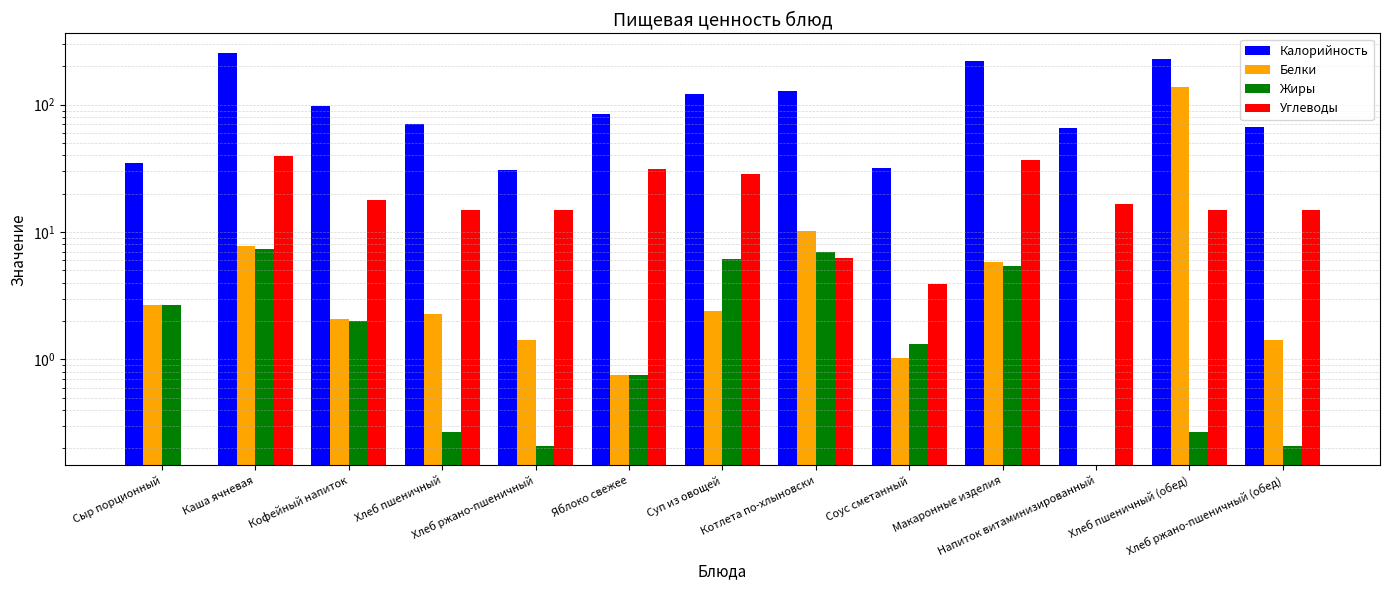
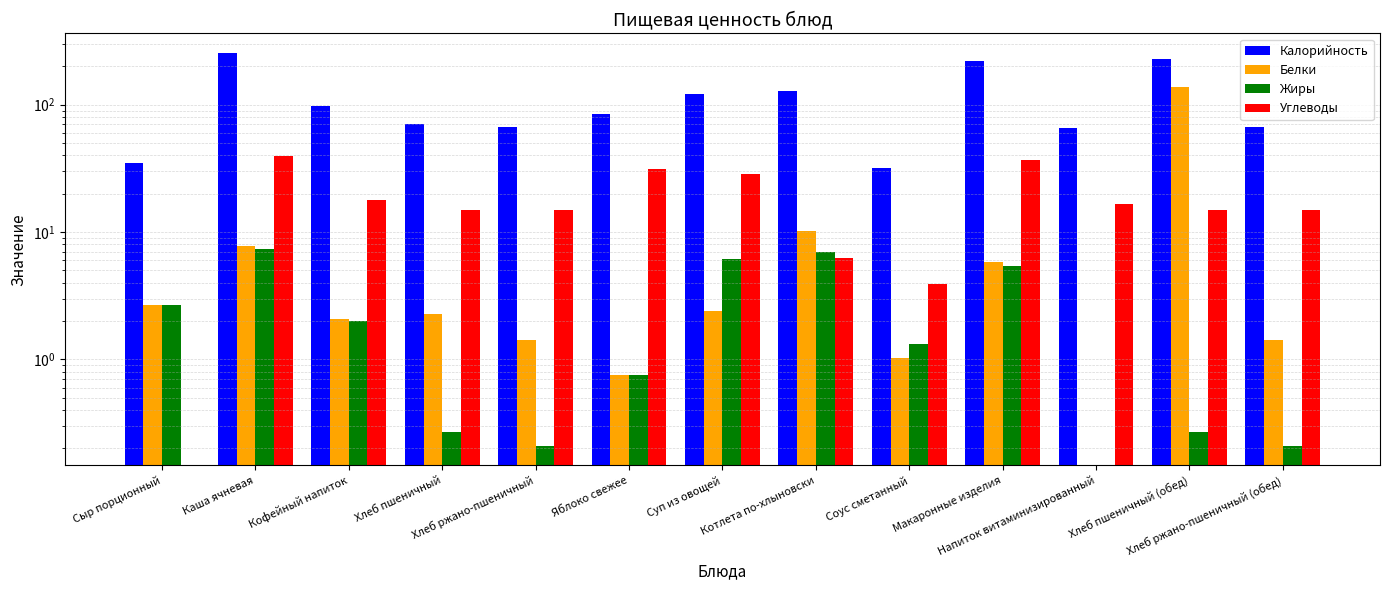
  {
    "Калорийность": {
      "Сыр порционный": 35,
      "Каша ячневая": 260,
      "Кофейный напиток": 100,
      "Хлеб пшеничный": 70,
-     "Хлеб ржано-пшеничный": 31,
+     "Хлеб ржано-пшеничный": 70,
      "Яблоко свежее": 80,
      "Суп из овощей": 120,
      "Котлета по-хлыновски": 130,
      "Соус сметанный": 32,
      "Макаронные изделия": 220,
      "Напиток витаминизированный": 70,
      "Хлеб пшеничный (обед)": 230,
      "Хлеб ржано-пшеничный (обед)": 70
    },
    "Белки": {
      "Сыр порционный": 2.7,
      "Каша ячневая": 8,
      "Кофейный напиток": 2,
      "Хлеб пшеничный": 2.3,
      "Хлеб ржано-пшеничный": 1.4,
      "Яблоко свежее": 0.8,
      "Суп из овощей": 2.4,
      "Котлета по-хлыновски": 10,
      "Соус сметанный": 1,
      "Макаронные изделия": 6,
      "Хлеб пшеничный (обед)": 140,
      "Хлеб ржано-пшеничный (обед)": 1.4
    },
    "Жиры": {
      "Сыр порционный": 2.7,
      "Каша ячневая": 7,
      "Кофейный напиток": 2,
      "Хлеб пшеничный": 0.27,
      "Хлеб ржано-пшеничный": 0.21,
      "Яблоко свежее": 0.8,
      "Суп из овощей": 6,
      "Котлета по-хлыновски": 7,
      "Соус сметанный": 1.3,
      "Макаронные изделия": 5.4,
      "Хлеб пшеничный (обед)": 0.27,
      "Хлеб ржано-пшеничный (обед)": 0.21
    },
    "Углеводы": {
      "Каша ячневая": 39,
      "Кофейный напиток": 18,
      "Хлеб пшеничный": 15,
      "Хлеб ржано-пшеничный": 15,
      "Яблоко свежее": 31,
      "Суп из овощей": 29,
      "Котлета по-хлыновски": 6,
      "Соус сметанный": 4,
      "Макаронные изделия": 37,
      "Напиток витаминизированный": 16,
      "Хлеб пшеничный (обед)": 15,
      "Хлеб ржано-пшеничный (обед)": 15
    }
  }
